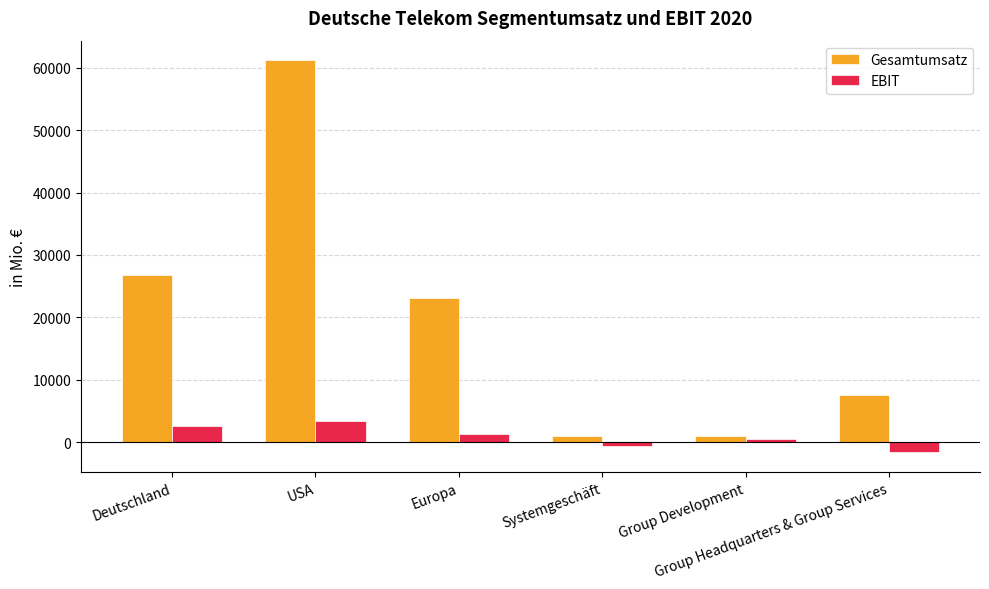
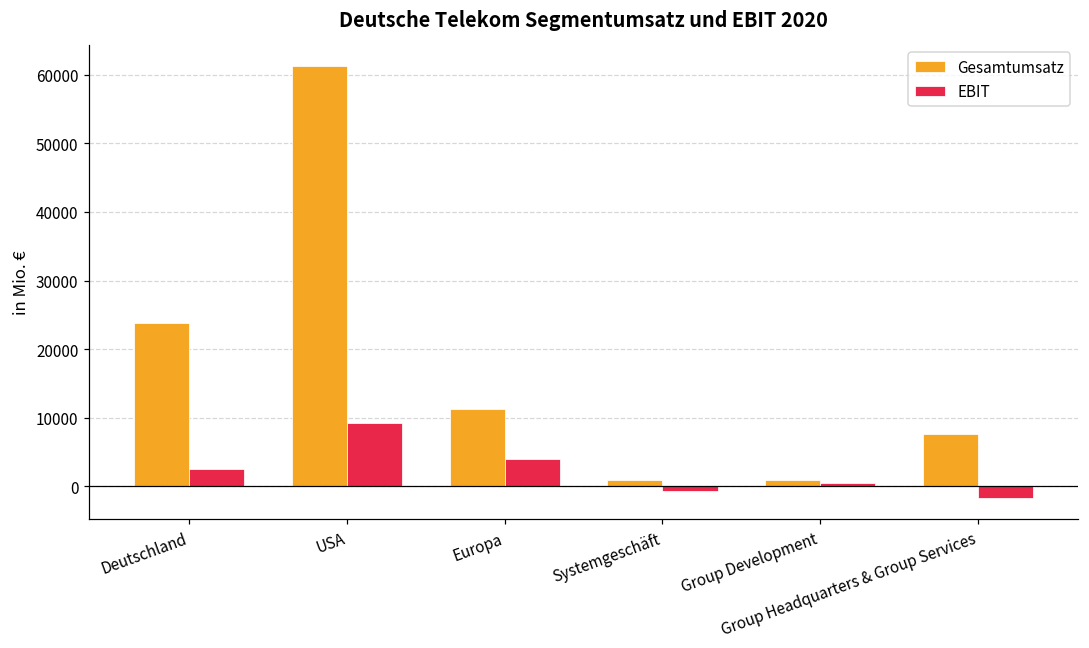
  {
    "Gesamtumsatz": {
-     "Deutschland": 27000,
+     "Deutschland": 24000,
      "USA": 61000,
-     "Europa": 23000,
+     "Europa": 11000,
      "Systemgeschäft": 1000,
      "Group Development": 1000,
      "Group Headquarters & Group Services": 8000
    },
    "EBIT": {
      "Deutschland": 3000,
-     "USA": 3000,
-     "Europa": 1000,
+     "USA": 9000,
+     "Europa": 4000,
      "Systemgeschäft": -1000,
      "Group Development": 1000,
      "Group Headquarters & Group Services": -2000
    }
  }
